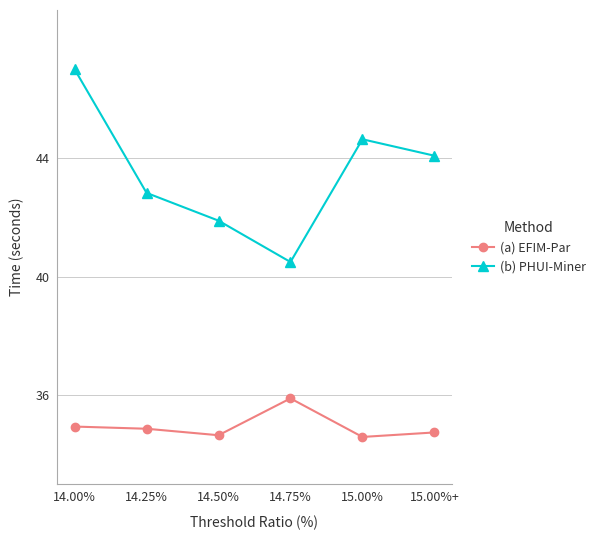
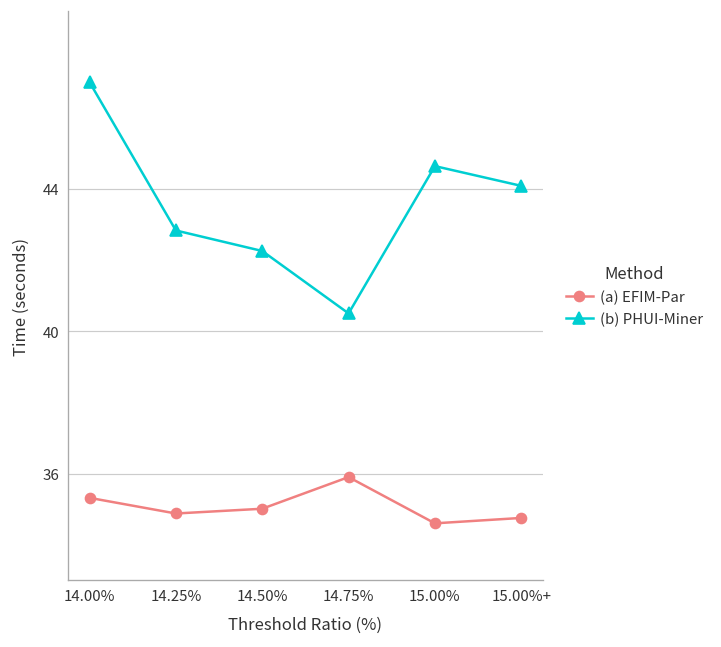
  {
    "(a) EFIM-Par": {
-     "14.00%": 35.0,
+     "14.00%": 35.3,
      "14.25%": 34.9,
-     "14.50%": 34.7,
+     "14.50%": 35.0,
      "14.75%": 35.9,
      "15.00%": 34.6,
      "15.00%+": 34.8
    },
    "(b) PHUI-Miner": {
      "14.00%": 47.0,
      "14.25%": 42.8,
-     "14.50%": 41.9,
+     "14.50%": 42.3,
      "14.75%": 40.5,
      "15.00%": 44.6,
      "15.00%+": 44.1
    }
  }
